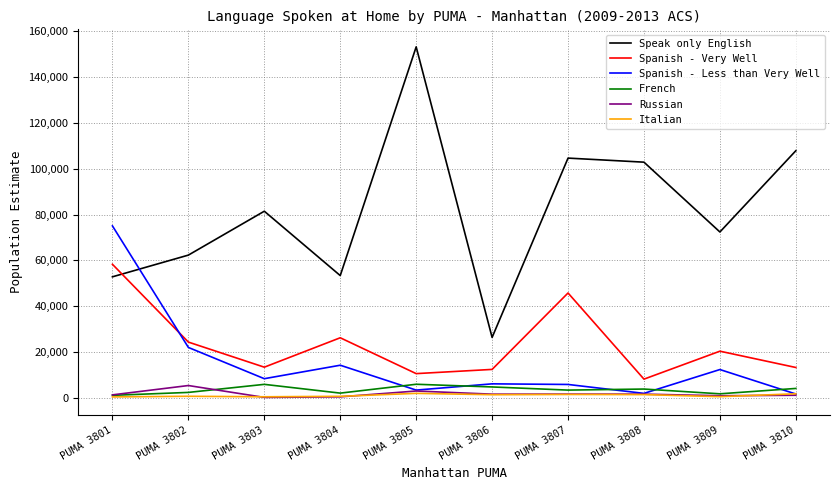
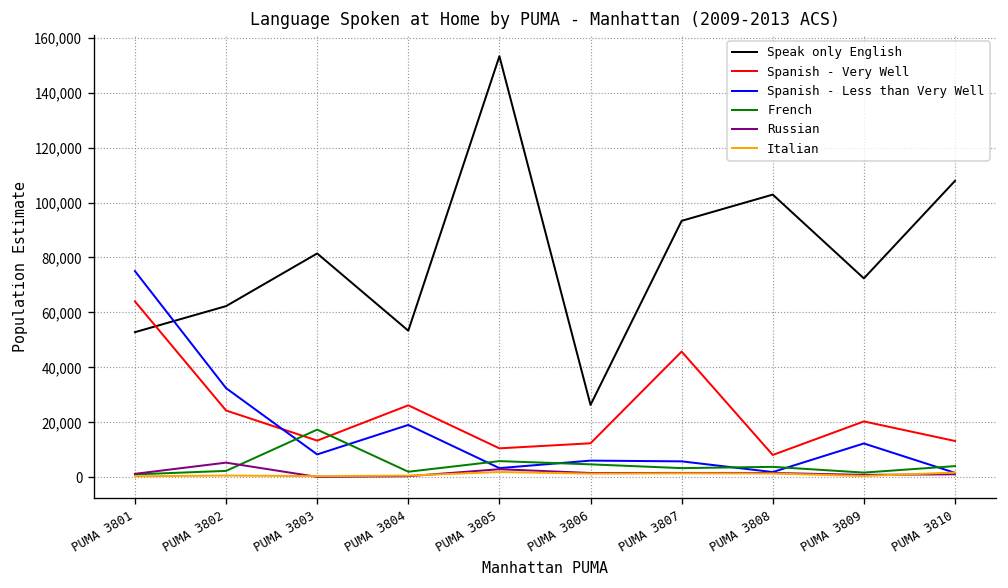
  {
    "Speak only English": {
      "PUMA 3801": "53,000",
      "PUMA 3802": "62,000",
      "PUMA 3803": "81,000",
      "PUMA 3804": "53,000",
      "PUMA 3805": "153,000",
      "PUMA 3806": "26,000",
-     "PUMA 3807": "105,000",
+     "PUMA 3807": "93,000",
      "PUMA 3808": "103,000",
      "PUMA 3809": "72,000",
      "PUMA 3810": "108,000"
    },
    "Spanish - Very Well": {
-     "PUMA 3801": "58,000",
+     "PUMA 3801": "64,000",
      "PUMA 3802": "24,000",
      "PUMA 3803": "13,000",
      "PUMA 3804": "26,000",
      "PUMA 3805": "11,000",
      "PUMA 3806": "12,000",
      "PUMA 3807": "46,000",
      "PUMA 3808": "8,000",
      "PUMA 3809": "20,000",
      "PUMA 3810": "13,000"
    },
    "Spanish - Less than Very Well": {
      "PUMA 3801": "75,000",
-     "PUMA 3802": "22,000",
+     "PUMA 3802": "32,000",
      "PUMA 3803": "8,000",
-     "PUMA 3804": "14,000",
+     "PUMA 3804": "19,000",
      "PUMA 3806": "6,000",
      "PUMA 3807": "6,000",
      "PUMA 3809": "12,000"
    },
    "French": {
      "PUMA 3802": "2,000",
-     "PUMA 3803": "6,000",
+     "PUMA 3803": "17,000",
      "PUMA 3804": "2,000",
      "PUMA 3805": "6,000",
      "PUMA 3806": "5,000",
      "PUMA 3807": "3,000",
      "PUMA 3808": "4,000",
      "PUMA 3810": "4,000"
    },
    "Russian": {
      "PUMA 3802": "5,000"
    },
    "Italian": {
      "PUMA 3802": "1,000"
    }
  }
